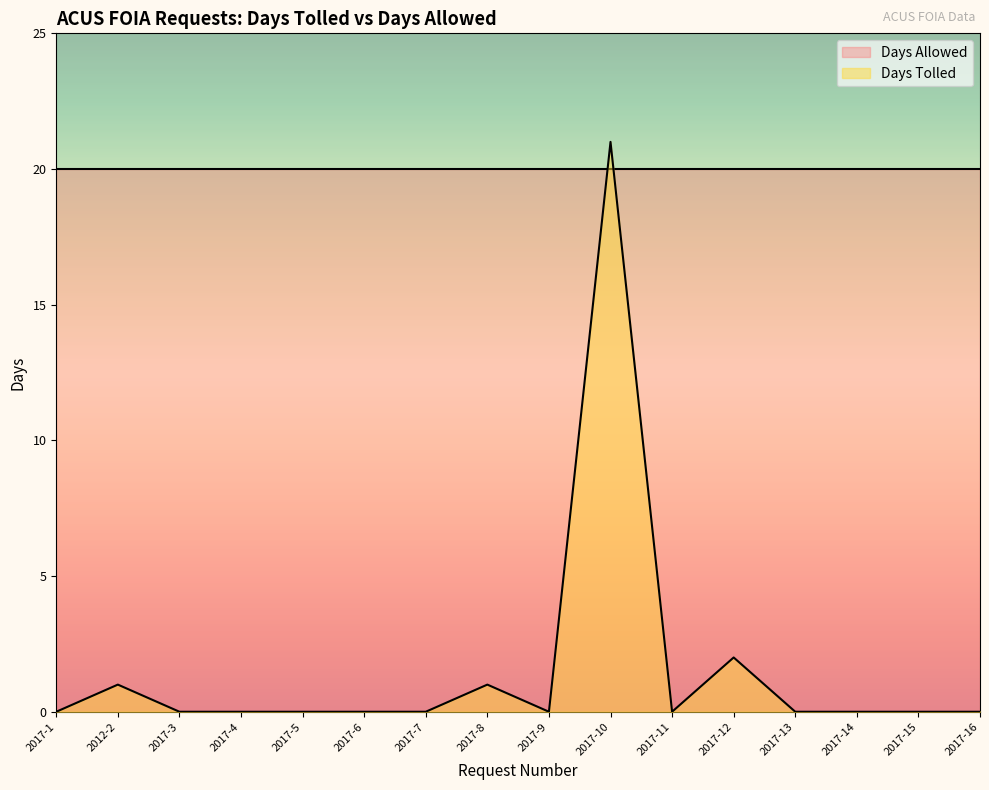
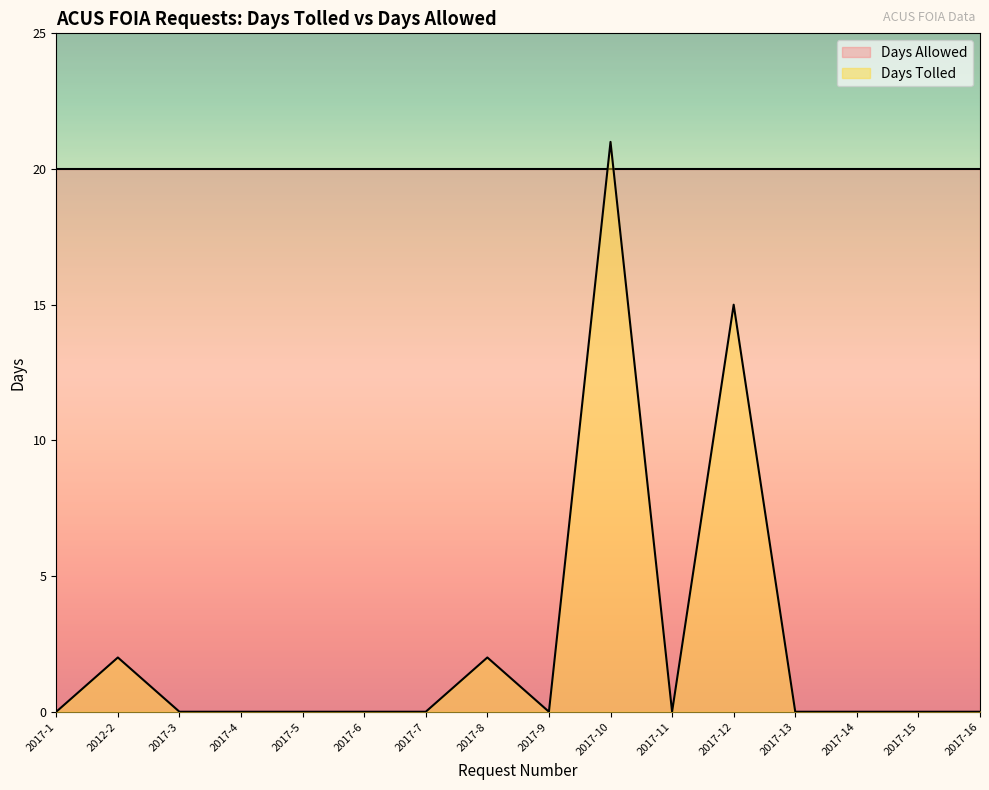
  {
    "Days Allowed": {
      "2017-1": 20,
      "2012-2": 20,
      "2017-3": 20,
      "2017-4": 20,
      "2017-5": 20,
      "2017-6": 20,
      "2017-7": 20,
      "2017-8": 20,
      "2017-9": 20,
      "2017-10": 20,
      "2017-11": 20,
      "2017-12": 20,
      "2017-13": 20,
      "2017-14": 20,
      "2017-15": 20,
      "2017-16": 20
    },
    "Days Tolled": {
      "2017-1": 0,
-     "2012-2": 1,
+     "2012-2": 2,
      "2017-3": 0,
      "2017-4": 0,
      "2017-5": 0,
      "2017-6": 0,
      "2017-7": 0,
-     "2017-8": 1,
+     "2017-8": 2,
      "2017-9": 0,
      "2017-10": 21,
      "2017-11": 0,
-     "2017-12": 2,
+     "2017-12": 15,
      "2017-13": 0,
      "2017-14": 0,
      "2017-15": 0,
      "2017-16": 0
    }
  }
